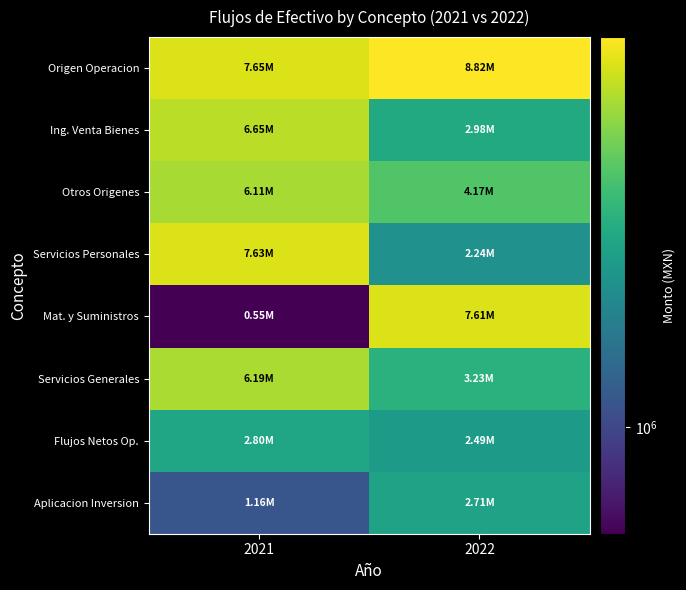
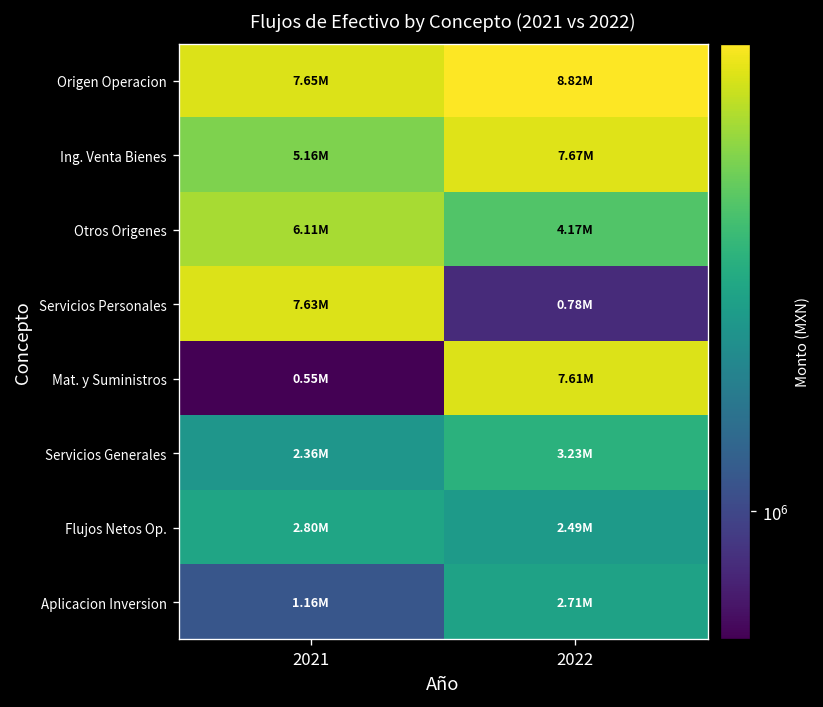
  {
    "Origen Operacion": {
      "2021": "7.65M",
      "2022": "8.82M"
    },
    "Ing. Venta Bienes": {
-     "2021": "6.65M",
-     "2022": "2.98M"
+     "2021": "5.16M",
+     "2022": "7.67M"
    },
    "Otros Origenes": {
      "2021": "6.11M",
      "2022": "4.17M"
    },
    "Servicios Personales": {
      "2021": "7.63M",
-     "2022": "2.24M"
+     "2022": "0.78M"
    },
    "Mat. y Suministros": {
      "2021": "0.55M",
      "2022": "7.61M"
    },
    "Servicios Generales": {
-     "2021": "6.19M",
+     "2021": "2.36M",
      "2022": "3.23M"
    },
    "Flujos Netos Op.": {
      "2021": "2.80M",
      "2022": "2.49M"
    },
    "Aplicacion Inversion": {
      "2021": "1.16M",
      "2022": "2.71M"
    }
  }
